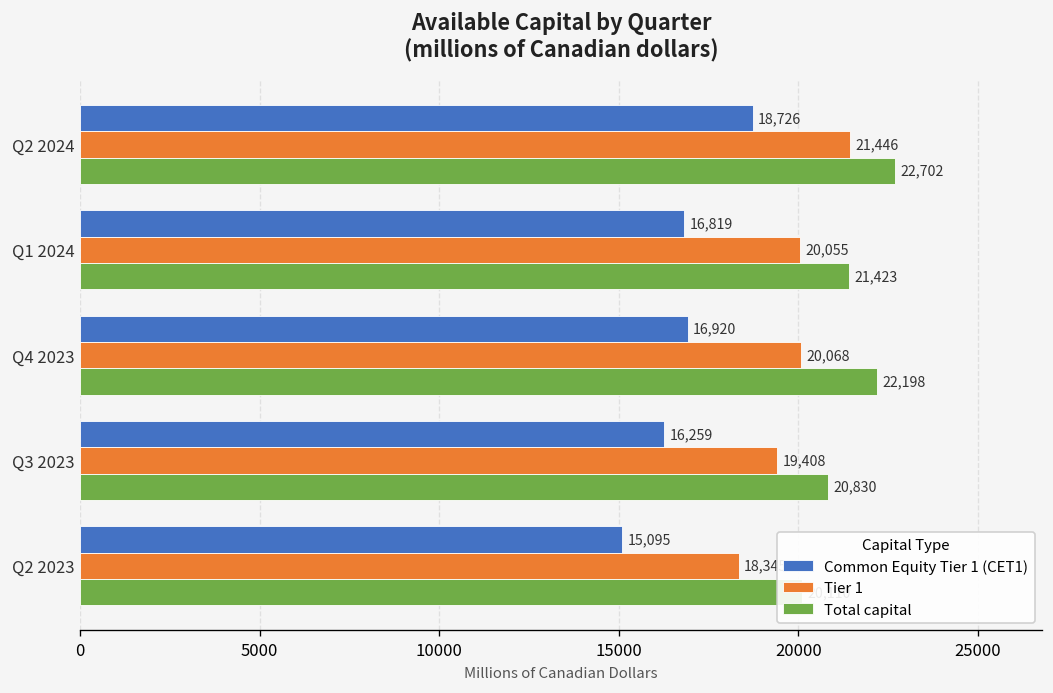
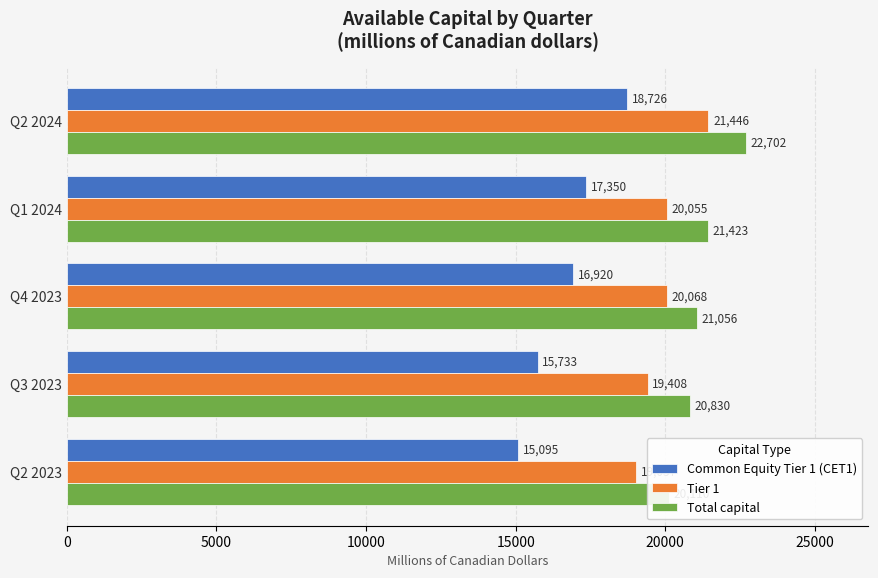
  {
    "Common Equity Tier 1 (CET1)": {
      "Q2 2024": "18,726",
-     "Q1 2024": "16,819",
+     "Q1 2024": "17,350",
      "Q4 2023": "16,920",
-     "Q3 2023": "16,259",
+     "Q3 2023": "15,733",
      "Q2 2023": "15,095"
    },
    "Tier 1": {
-     "Q2 2023": "18300"
+     "Q2 2023": "19000"
    },
    "Total capital": {
      "Q2 2024": "22,702",
      "Q1 2024": "21,423",
-     "Q4 2023": "22,198",
+     "Q4 2023": "21,056",
      "Q3 2023": "20,830"
    }
  }
